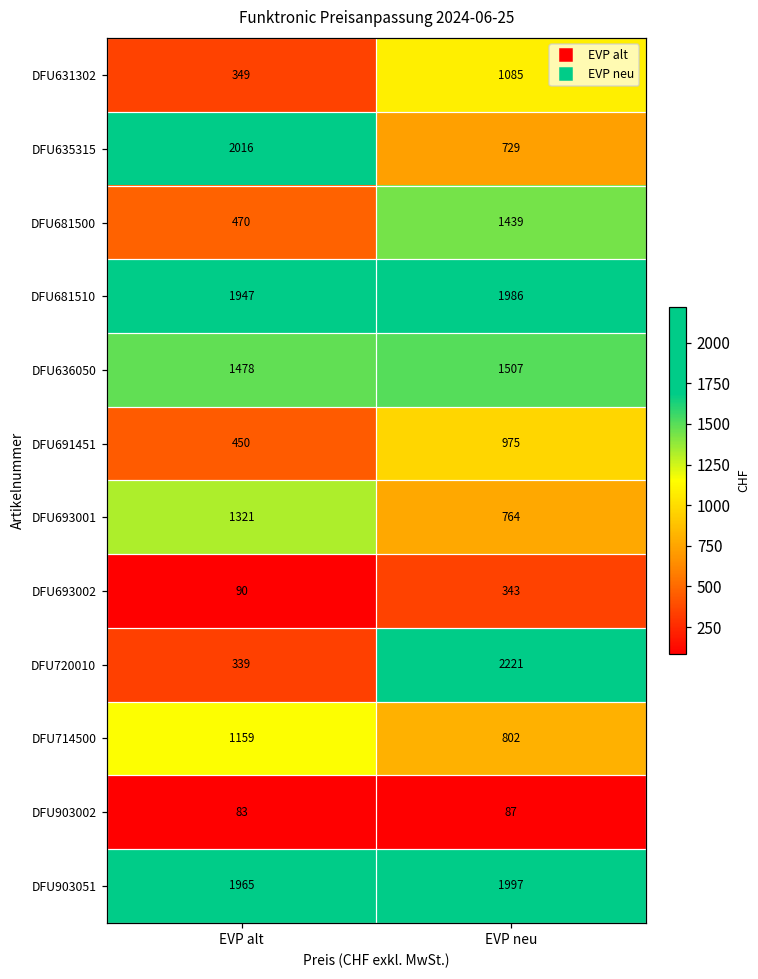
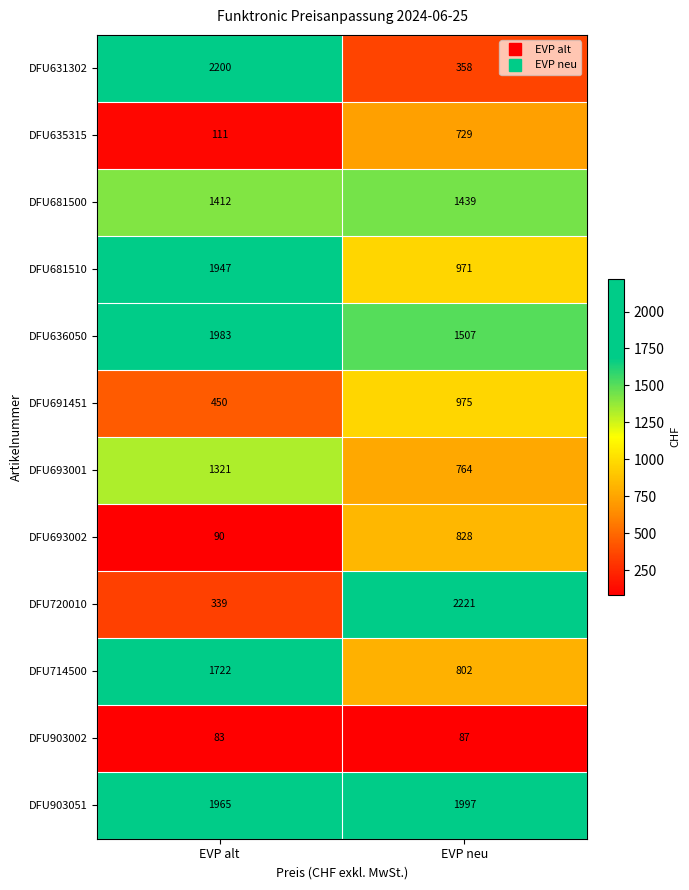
  {
    "DFU631302": {
-     "EVP alt": 349,
-     "EVP neu": 1085
+     "EVP alt": 2200,
+     "EVP neu": 358
    },
    "DFU635315": {
-     "EVP alt": 2016,
+     "EVP alt": 111,
      "EVP neu": 729
    },
    "DFU681500": {
-     "EVP alt": 470,
+     "EVP alt": 1412,
      "EVP neu": 1439
    },
    "DFU681510": {
      "EVP alt": 1947,
-     "EVP neu": 1986
+     "EVP neu": 971
    },
    "DFU636050": {
-     "EVP alt": 1478,
+     "EVP alt": 1983,
      "EVP neu": 1507
    },
    "DFU691451": {
      "EVP alt": 450,
      "EVP neu": 975
    },
    "DFU693001": {
      "EVP alt": 1321,
      "EVP neu": 764
    },
    "DFU693002": {
      "EVP alt": 90,
-     "EVP neu": 343
+     "EVP neu": 828
    },
    "DFU720010": {
      "EVP alt": 339,
      "EVP neu": 2221
    },
    "DFU714500": {
-     "EVP alt": 1159,
+     "EVP alt": 1722,
      "EVP neu": 802
    },
    "DFU903002": {
      "EVP alt": 83,
      "EVP neu": 87
    },
    "DFU903051": {
      "EVP alt": 1965,
      "EVP neu": 1997
    }
  }
